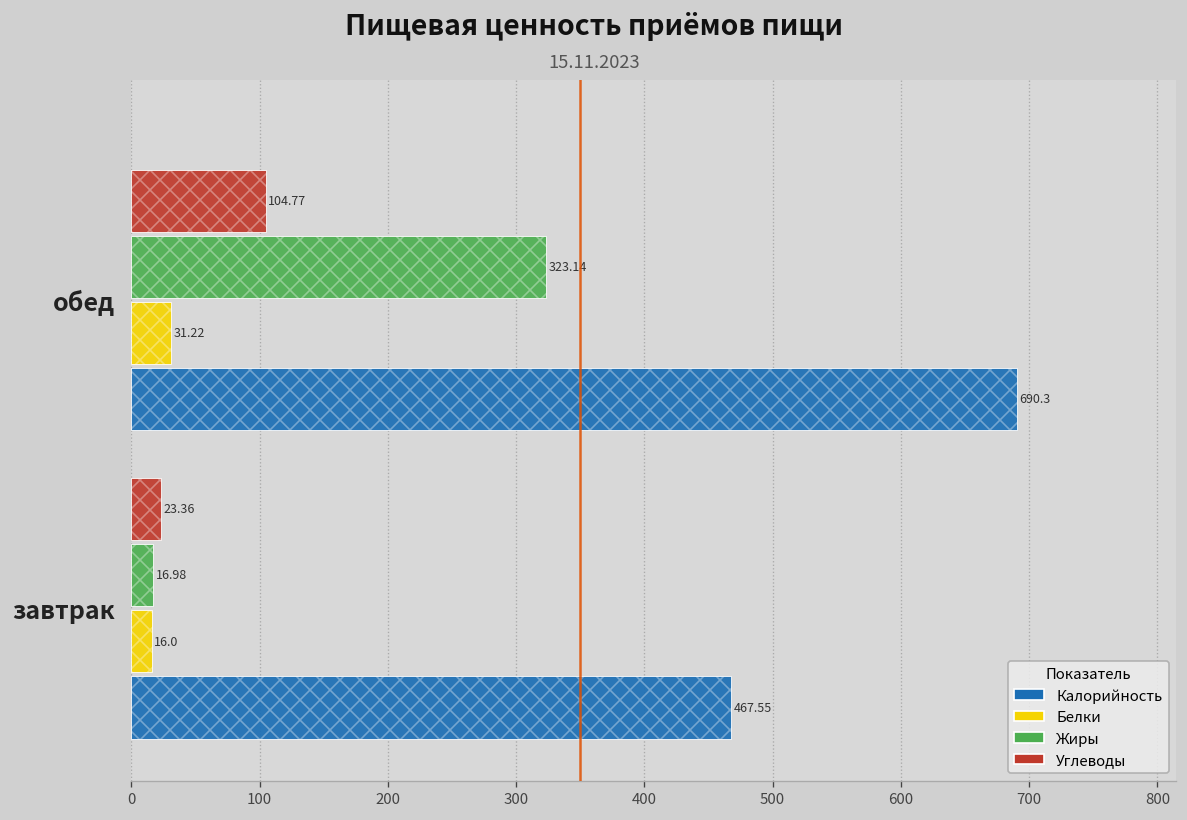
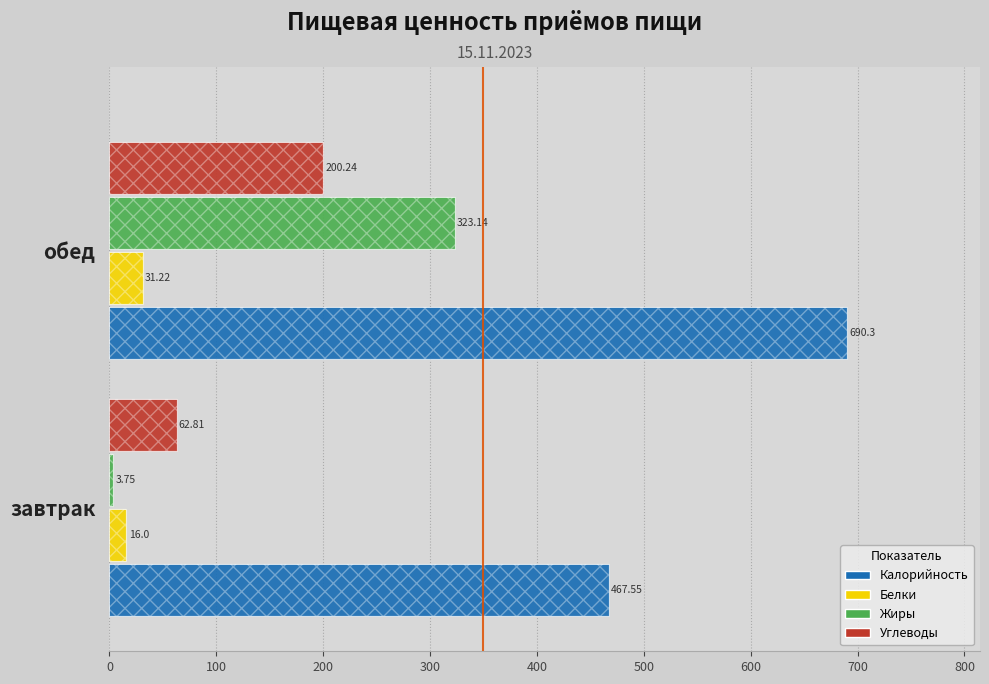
  {
    "Калорийность": {
      "обед": 690.3,
      "завтрак": 467.55
    },
    "Белки": {
      "обед": 31.22,
      "завтрак": 16.0
    },
    "Жиры": {
      "обед": 323.14,
-     "завтрак": 16.98
+     "завтрак": 3.75
    },
    "Углеводы": {
-     "обед": 104.77,
-     "завтрак": 23.36
+     "обед": 200.24,
+     "завтрак": 62.81
    }
  }
